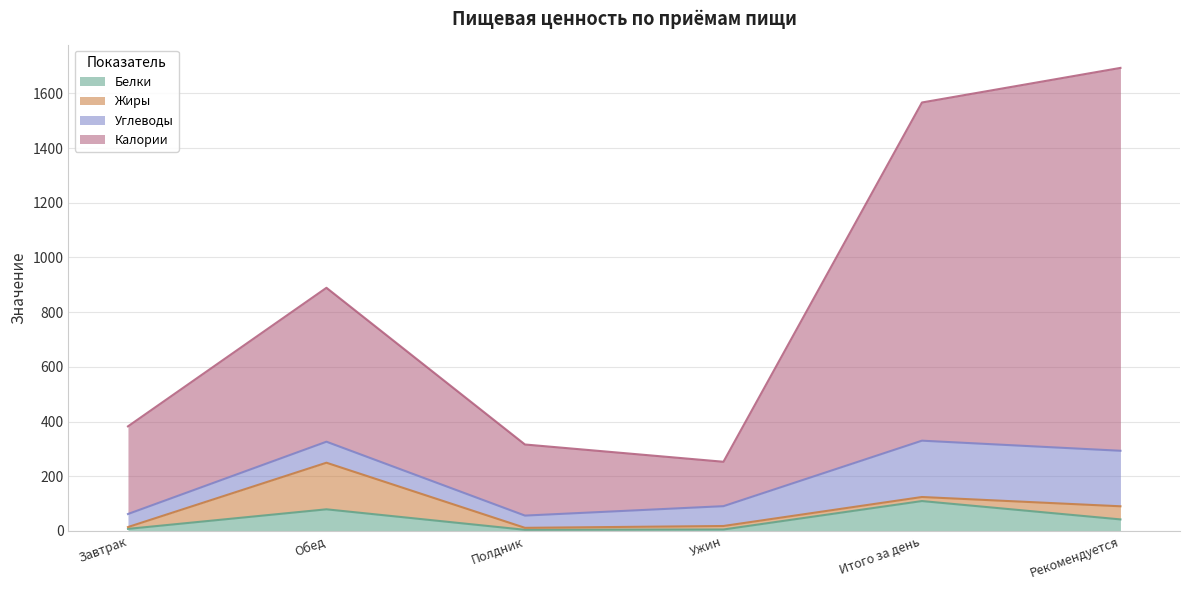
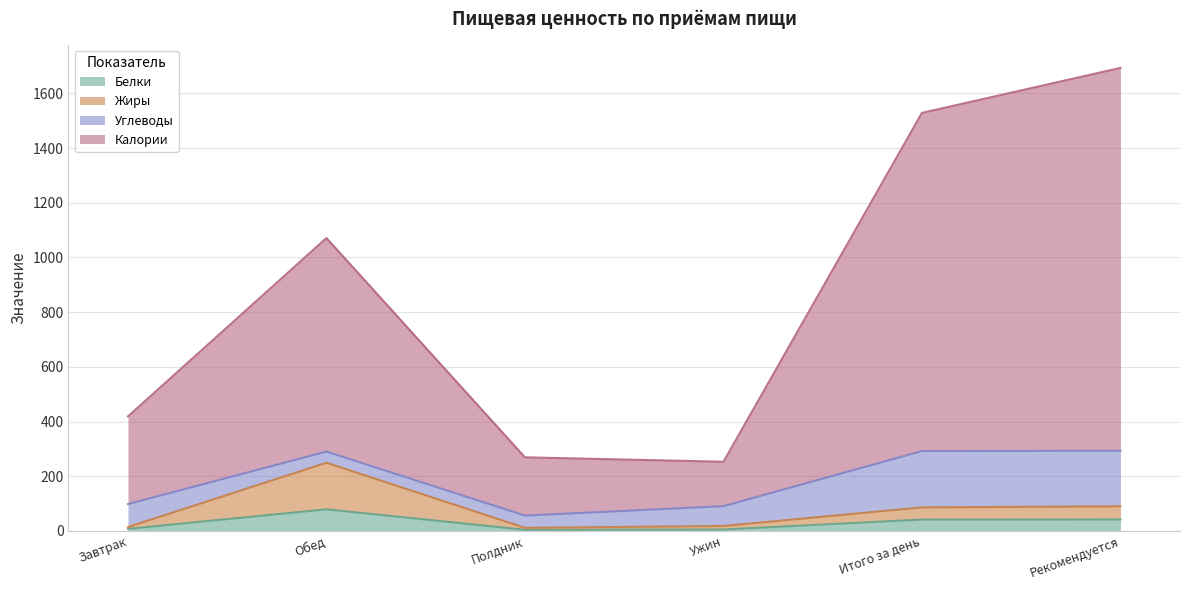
  {
    "Белки": {
      "Обед": 80,
      "Ужин": 10,
-     "Итого за день": 110,
+     "Итого за день": 40,
      "Рекомендуется": 40
    },
    "Жиры": {
      "Обед": 170,
      "Ужин": 10,
-     "Итого за день": 10,
+     "Итого за день": 40,
      "Рекомендуется": 50
    },
    "Углеводы": {
-     "Завтрак": 50,
-     "Обед": 80,
+     "Завтрак": 80,
+     "Обед": 40,
      "Полдник": 40,
      "Ужин": 70,
      "Итого за день": 210,
      "Рекомендуется": 200
    },
    "Калории": {
      "Завтрак": 320,
-     "Обед": 560,
-     "Полдник": 260,
+     "Обед": 780,
+     "Полдник": 210,
      "Ужин": 160,
      "Итого за день": 1240,
      "Рекомендуется": 1400
    }
  }
